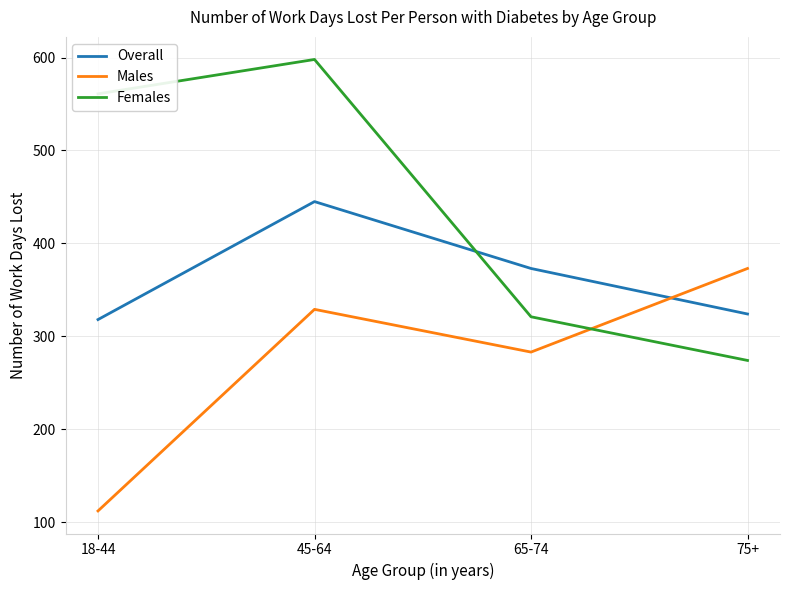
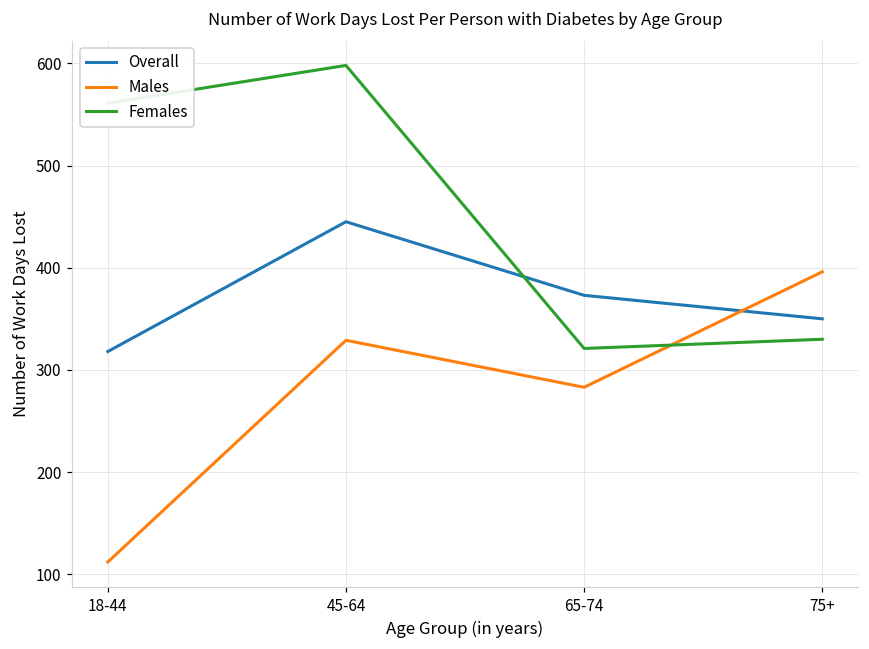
  {
    "Overall": {
      "18-44": 320,
      "45-64": 450,
      "65-74": 370,
-     "75+": 320
+     "75+": 350
    },
    "Males": {
      "18-44": 110,
      "45-64": 330,
      "65-74": 280,
-     "75+": 370
+     "75+": 400
    },
    "Females": {
      "45-64": 600,
      "65-74": 320,
-     "75+": 270
+     "75+": 330
    }
  }
